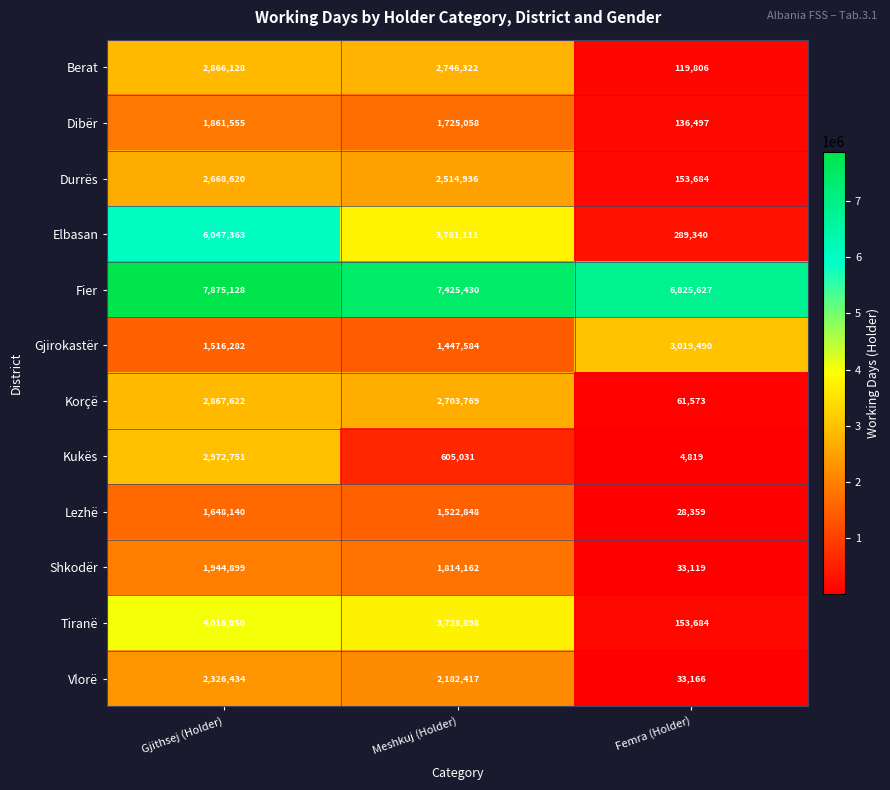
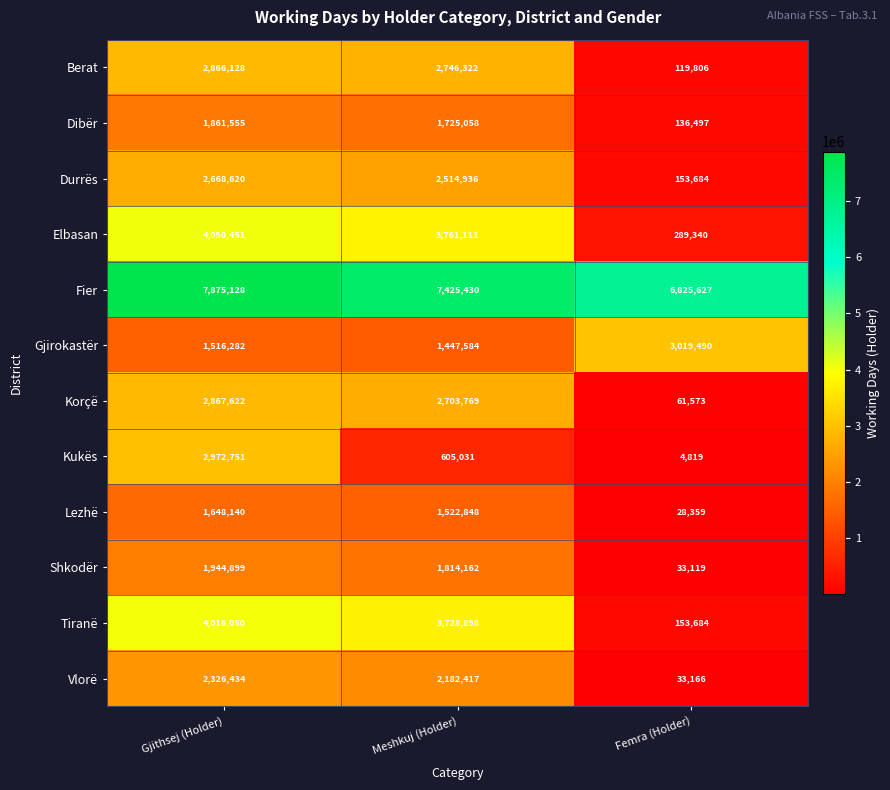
  {
    "Berat": {
      "Gjithsej (Holder)": "2,866,128",
      "Meshkuj (Holder)": "2,746,322",
      "Femra (Holder)": "119,806"
    },
    "Dibër": {
      "Gjithsej (Holder)": "1,861,555",
      "Meshkuj (Holder)": "1,725,058",
      "Femra (Holder)": "136,497"
    },
    "Durrës": {
      "Gjithsej (Holder)": "2,668,620",
      "Meshkuj (Holder)": "2,514,936",
      "Femra (Holder)": "153,684"
    },
    "Elbasan": {
-     "Gjithsej (Holder)": "6,047,363",
+     "Gjithsej (Holder)": "4,050,451",
      "Meshkuj (Holder)": "3,761,111",
      "Femra (Holder)": "289,340"
    },
    "Fier": {
      "Gjithsej (Holder)": "7,875,128",
      "Meshkuj (Holder)": "7,425,430",
      "Femra (Holder)": "6,825,627"
    },
    "Gjirokastër": {
      "Gjithsej (Holder)": "1,516,282",
      "Meshkuj (Holder)": "1,447,584",
      "Femra (Holder)": "3,019,490"
    },
    "Korçë": {
      "Gjithsej (Holder)": "2,867,622",
      "Meshkuj (Holder)": "2,703,769",
      "Femra (Holder)": "61,573"
    },
    "Kukës": {
      "Gjithsej (Holder)": "2,972,751",
      "Meshkuj (Holder)": "605,031",
      "Femra (Holder)": "4,819"
    },
    "Lezhë": {
      "Gjithsej (Holder)": "1,648,140",
      "Meshkuj (Holder)": "1,522,848",
      "Femra (Holder)": "28,359"
    },
    "Shkodër": {
      "Gjithsej (Holder)": "1,944,899",
      "Meshkuj (Holder)": "1,814,162",
      "Femra (Holder)": "33,119"
    },
    "Tiranë": {
      "Gjithsej (Holder)": "4,016,050",
      "Meshkuj (Holder)": "3,728,898",
      "Femra (Holder)": "153,684"
    },
    "Vlorë": {
      "Gjithsej (Holder)": "2,326,434",
      "Meshkuj (Holder)": "2,182,417",
      "Femra (Holder)": "33,166"
    }
  }
